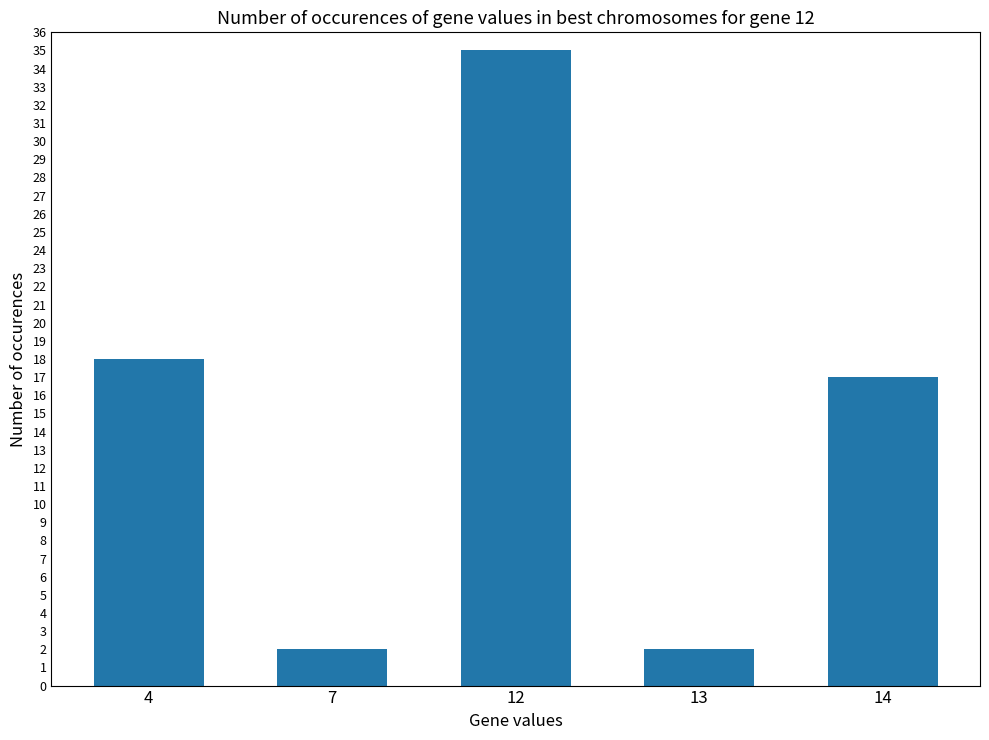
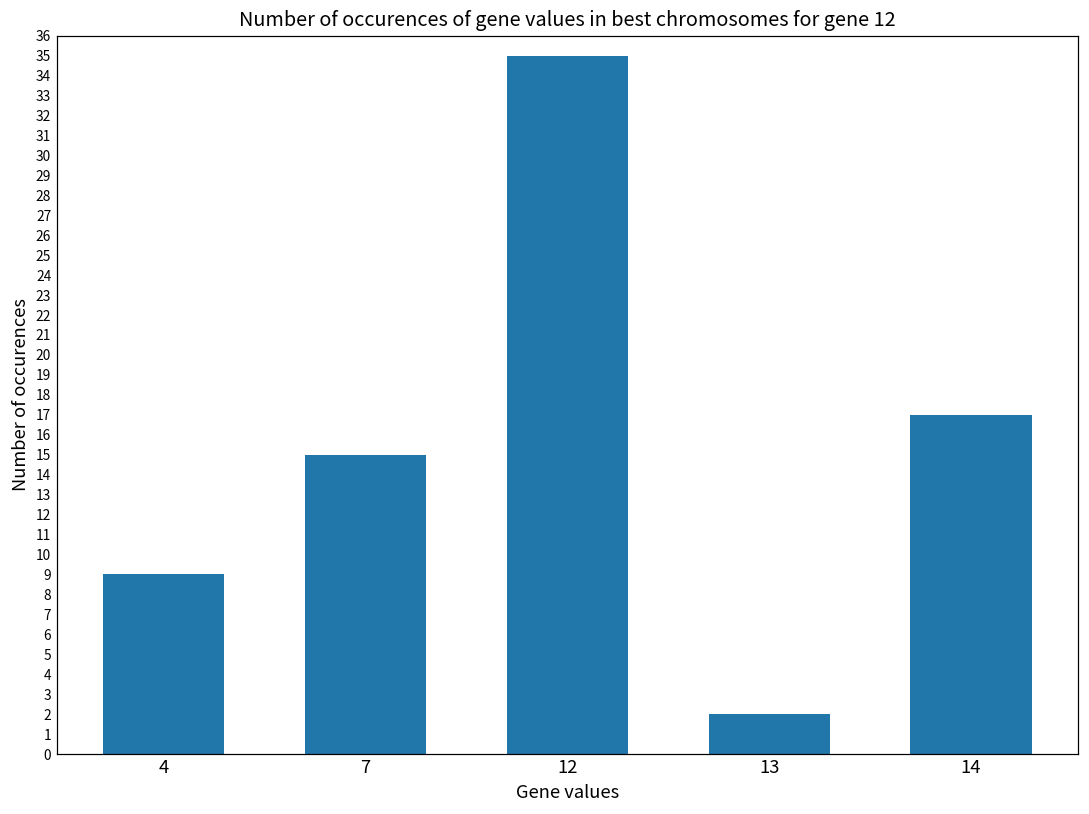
  {
-   "4": 18,
-   "7": 2,
+   "4": 9,
+   "7": 15,
    "12": 35,
    "13": 2,
    "14": 17
  }
